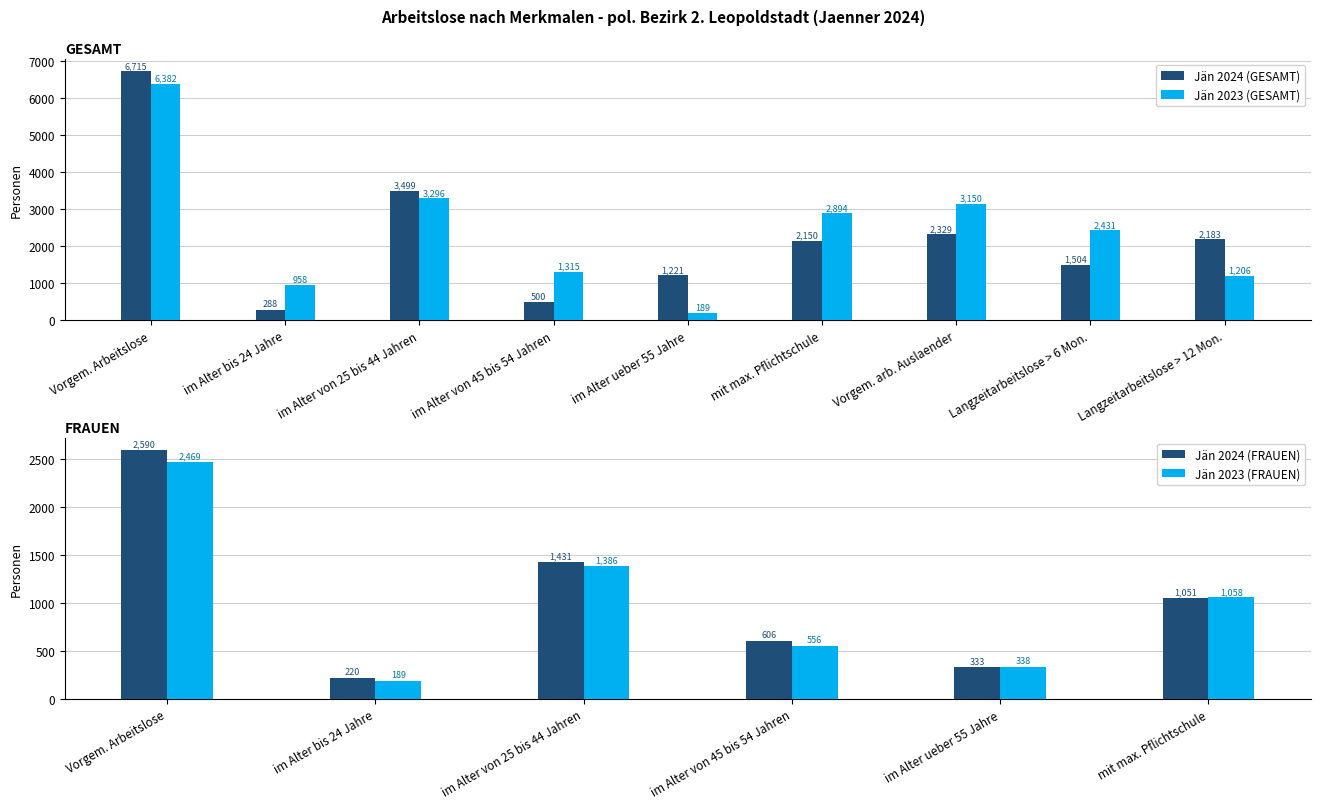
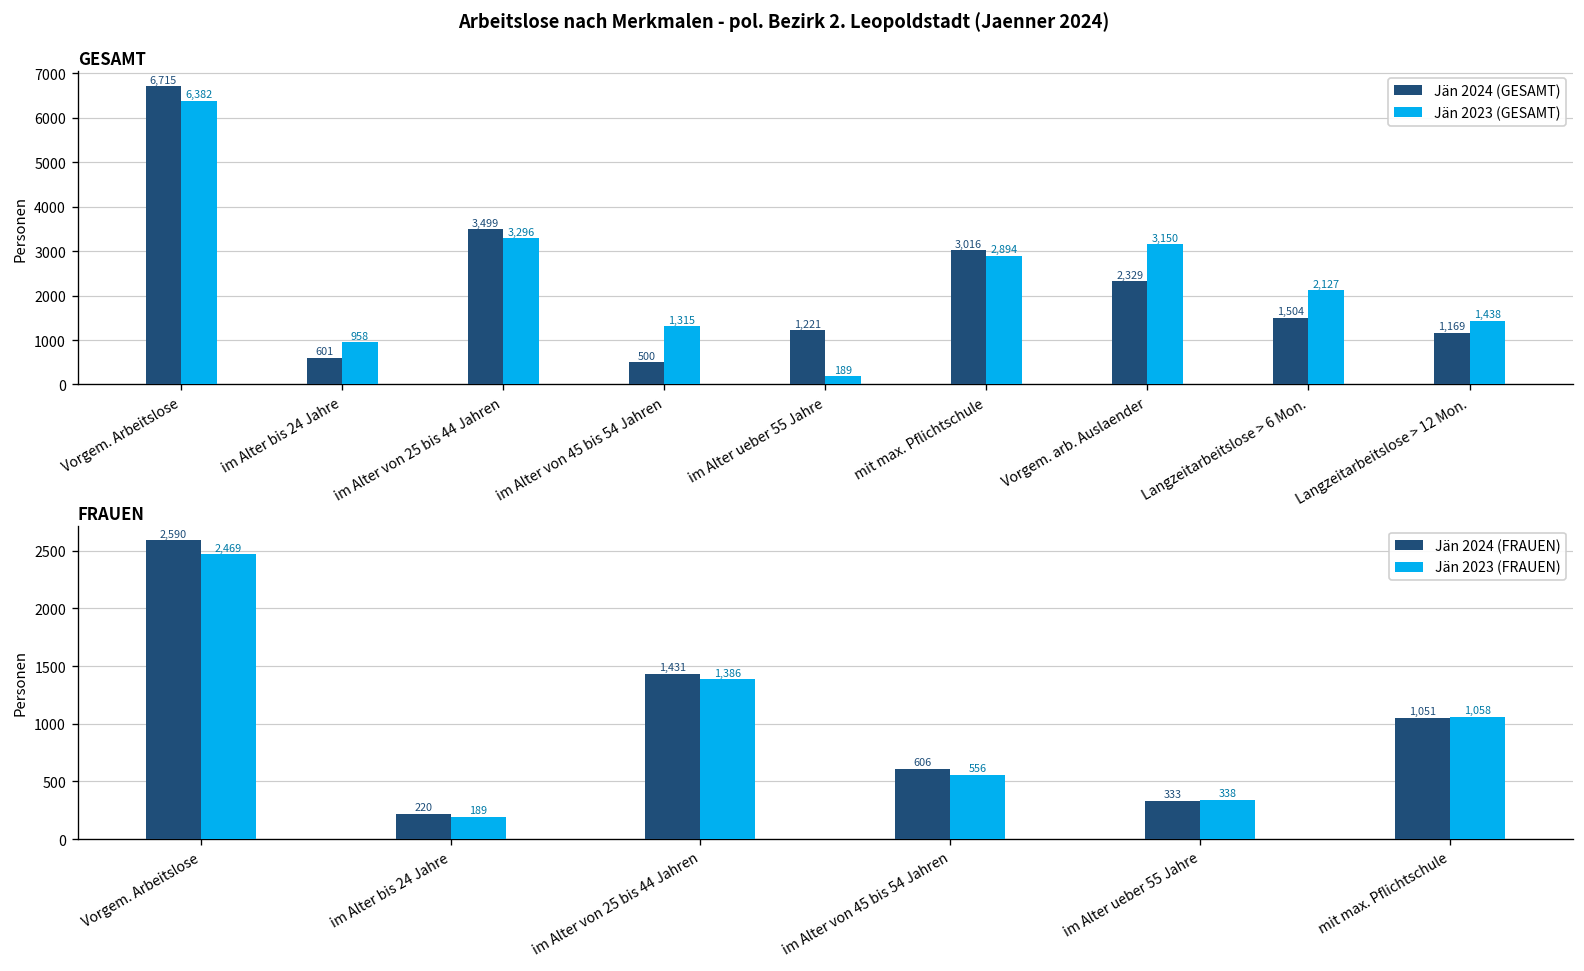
  {
    "GESAMT": {
      "Jän 2024 (GESAMT)": {
        "Vorgem. Arbeitslose": "6,715",
-       "im Alter bis 24 Jahre": "288",
+       "im Alter bis 24 Jahre": "601",
        "im Alter von 25 bis 44 Jahren": "3,499",
        "im Alter von 45 bis 54 Jahren": "500",
        "im Alter ueber 55 Jahre": "1,221",
-       "mit max. Pflichtschule": "2,150",
+       "mit max. Pflichtschule": "3,016",
        "Vorgem. arb. Auslaender": "2,329",
        "Langzeitarbeitslose > 6 Mon.": "1,504",
-       "Langzeitarbeitslose > 12 Mon.": "2,183"
+       "Langzeitarbeitslose > 12 Mon.": "1,169"
      },
      "Jän 2023 (GESAMT)": {
        "Vorgem. Arbeitslose": "6,382",
        "im Alter bis 24 Jahre": "958",
        "im Alter von 25 bis 44 Jahren": "3,296",
        "im Alter von 45 bis 54 Jahren": "1,315",
        "im Alter ueber 55 Jahre": "189",
        "mit max. Pflichtschule": "2,894",
        "Vorgem. arb. Auslaender": "3,150",
-       "Langzeitarbeitslose > 6 Mon.": "2,431",
-       "Langzeitarbeitslose > 12 Mon.": "1,206"
+       "Langzeitarbeitslose > 6 Mon.": "2,127",
+       "Langzeitarbeitslose > 12 Mon.": "1,438"
      }
    },
    "FRAUEN": {
      "Jän 2024 (FRAUEN)": {
        "Vorgem. Arbeitslose": "2,590",
        "im Alter bis 24 Jahre": "220",
        "im Alter von 25 bis 44 Jahren": "1,431",
        "im Alter von 45 bis 54 Jahren": "606",
        "im Alter ueber 55 Jahre": "333",
        "mit max. Pflichtschule": "1,051"
      },
      "Jän 2023 (FRAUEN)": {
        "Vorgem. Arbeitslose": "2,469",
        "im Alter bis 24 Jahre": "189",
        "im Alter von 25 bis 44 Jahren": "1,386",
        "im Alter von 45 bis 54 Jahren": "556",
        "im Alter ueber 55 Jahre": "338",
        "mit max. Pflichtschule": "1,058"
      }
    }
  }
